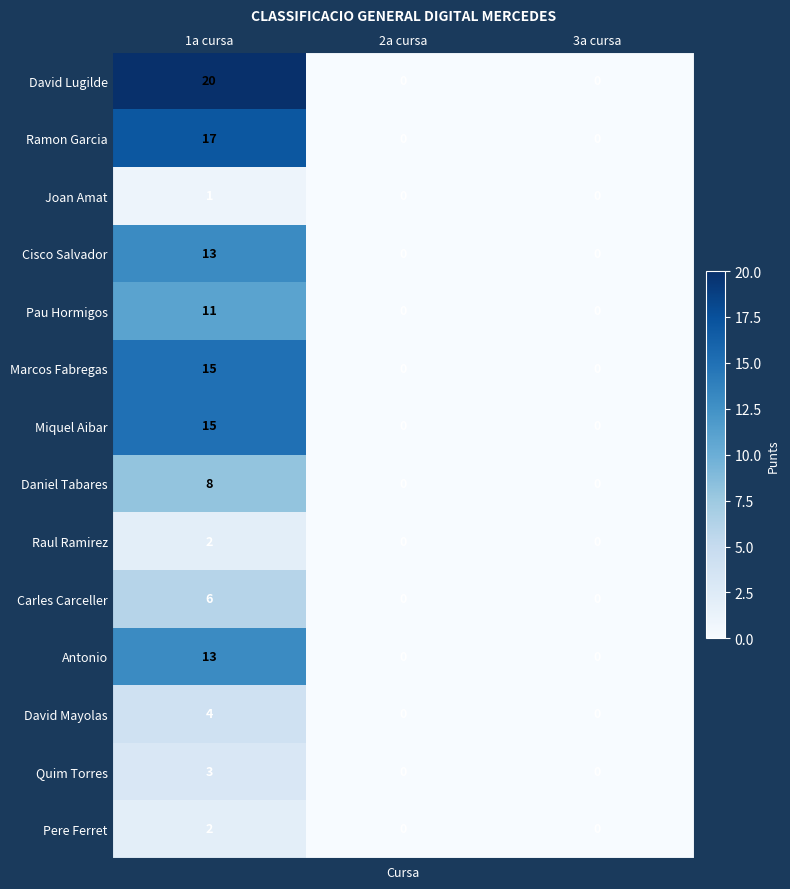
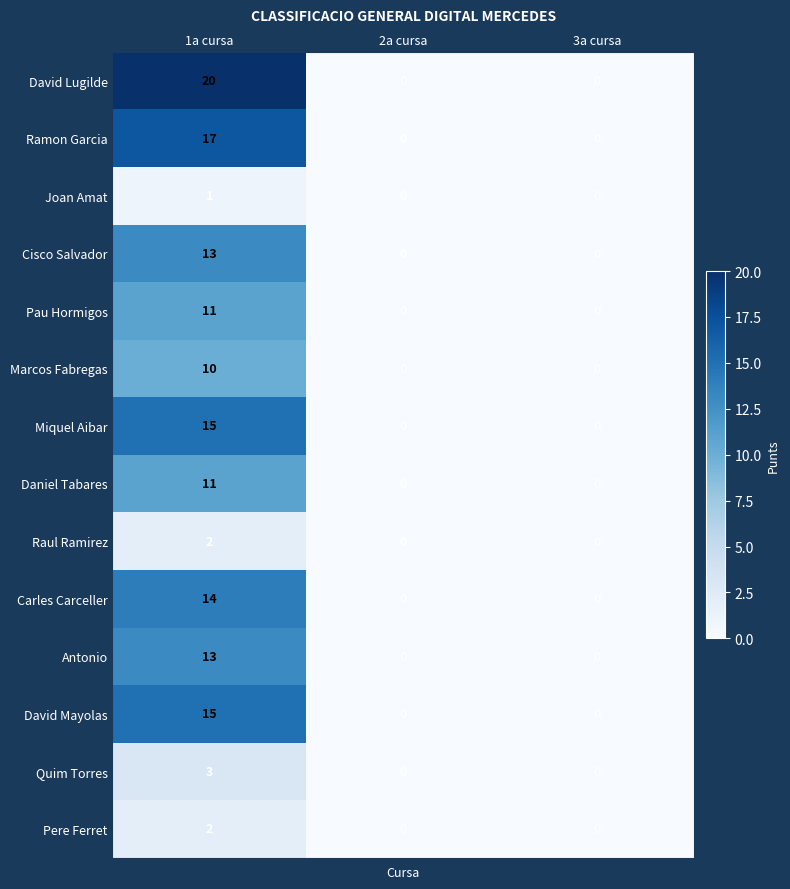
  {
    "David Lugilde": {
      "1a cursa": 20
    },
    "Ramon Garcia": {
      "1a cursa": 17
    },
    "Cisco Salvador": {
      "1a cursa": 13
    },
    "Pau Hormigos": {
      "1a cursa": 11
    },
    "Marcos Fabregas": {
-     "1a cursa": 15
+     "1a cursa": 10
    },
    "Miquel Aibar": {
      "1a cursa": 15
    },
    "Daniel Tabares": {
-     "1a cursa": 8
+     "1a cursa": 11
    },
    "Carles Carceller": {
-     "1a cursa": 6
+     "1a cursa": 14
    },
    "Antonio": {
      "1a cursa": 13
    },
    "David Mayolas": {
-     "1a cursa": 4
+     "1a cursa": 15
    }
  }
